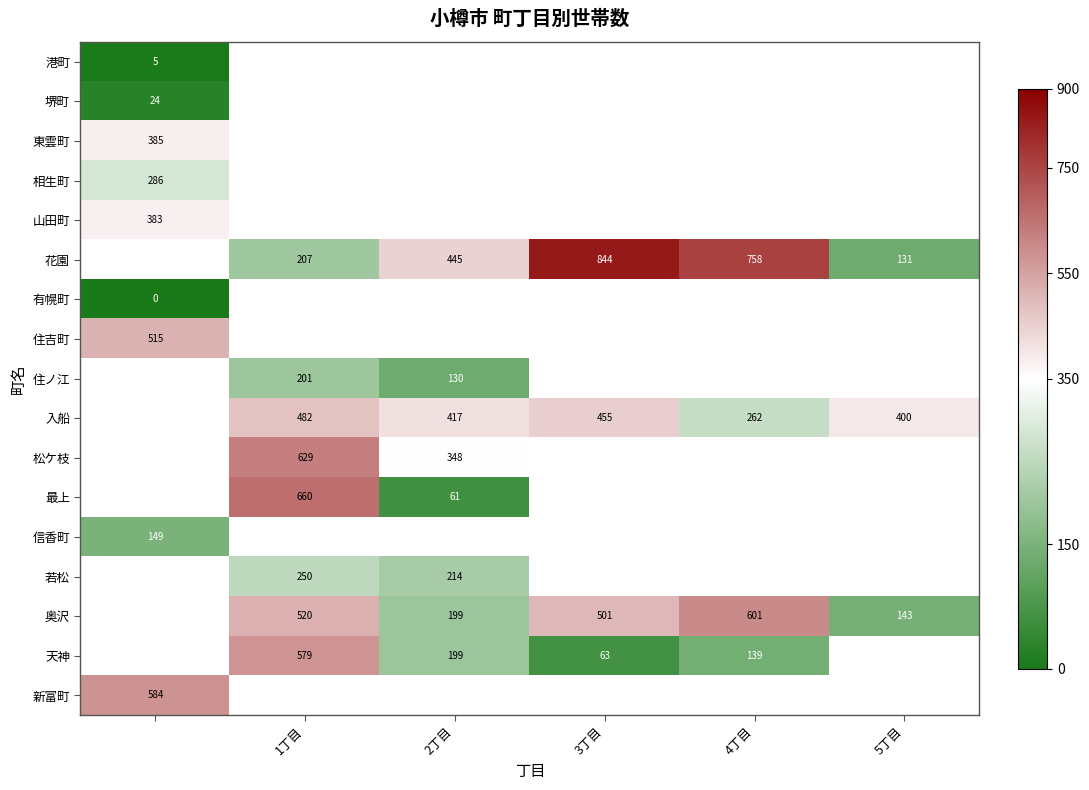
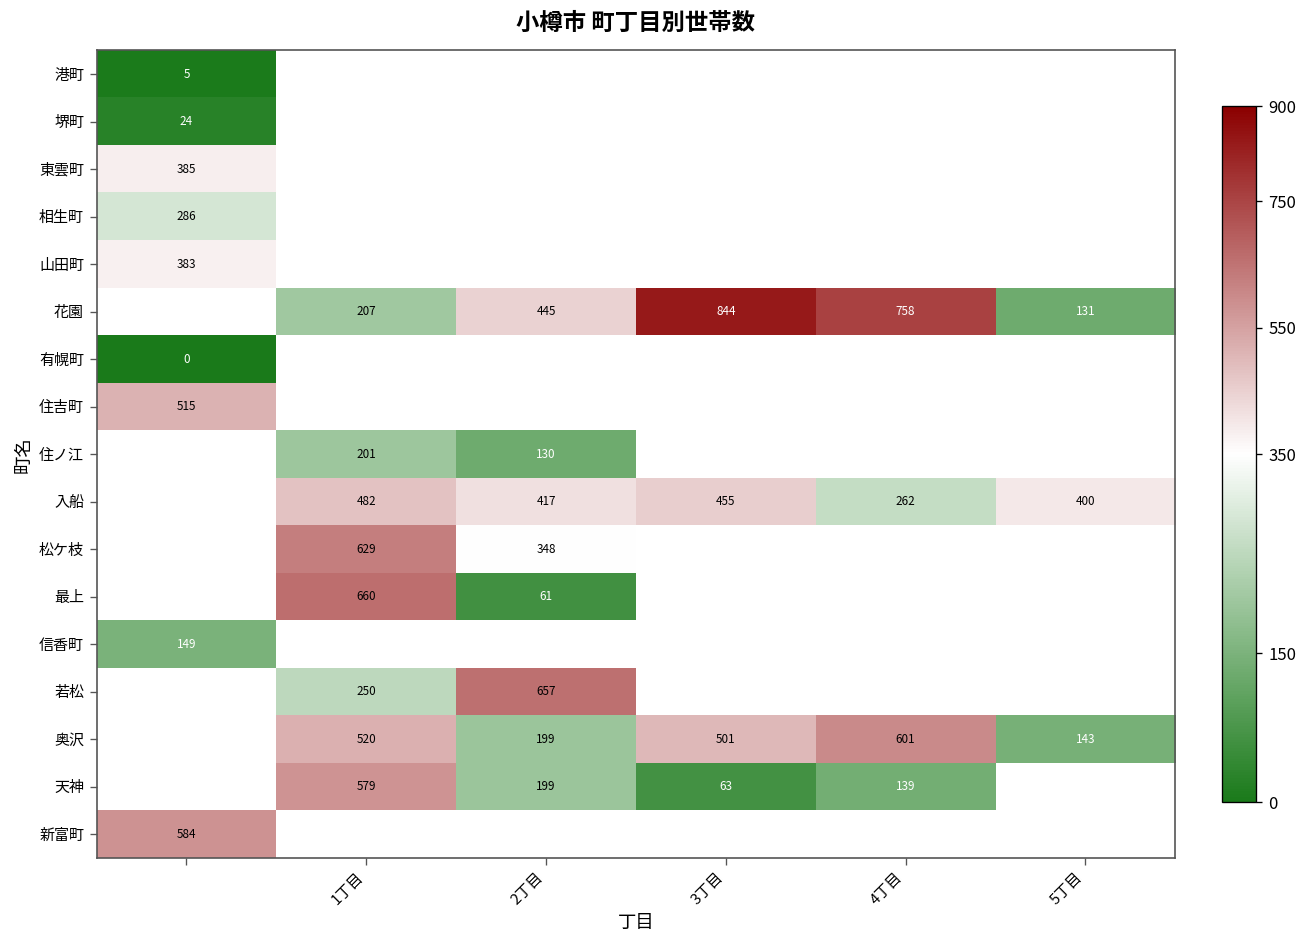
  {
    "花園": {
      "1丁目": 207,
      "2丁目": 445,
      "3丁目": 844,
      "4丁目": 758,
      "5丁目": 131
    },
    "住ノ江": {
      "1丁目": 201,
      "2丁目": 130
    },
    "入船": {
      "1丁目": 482,
      "2丁目": 417,
      "3丁目": 455,
      "4丁目": 262,
      "5丁目": 400
    },
    "松ケ枝": {
      "1丁目": 629,
      "2丁目": 348
    },
    "最上": {
      "1丁目": 660,
      "2丁目": 61
    },
    "若松": {
      "1丁目": 250,
-     "2丁目": 214
+     "2丁目": 657
    },
    "奥沢": {
      "1丁目": 520,
      "2丁目": 199,
      "3丁目": 501,
      "4丁目": 601,
      "5丁目": 143
    },
    "天神": {
      "1丁目": 579,
      "2丁目": 199,
      "3丁目": 63,
      "4丁目": 139
    }
  }
